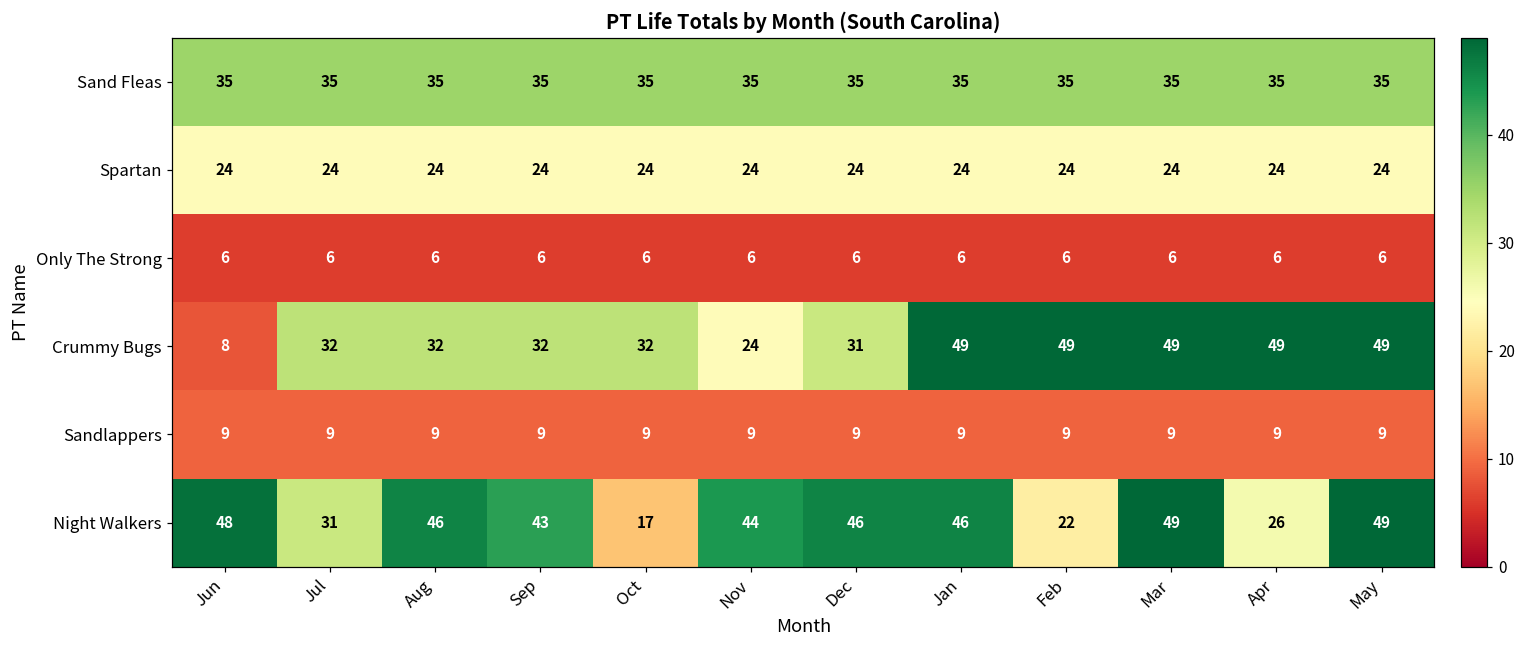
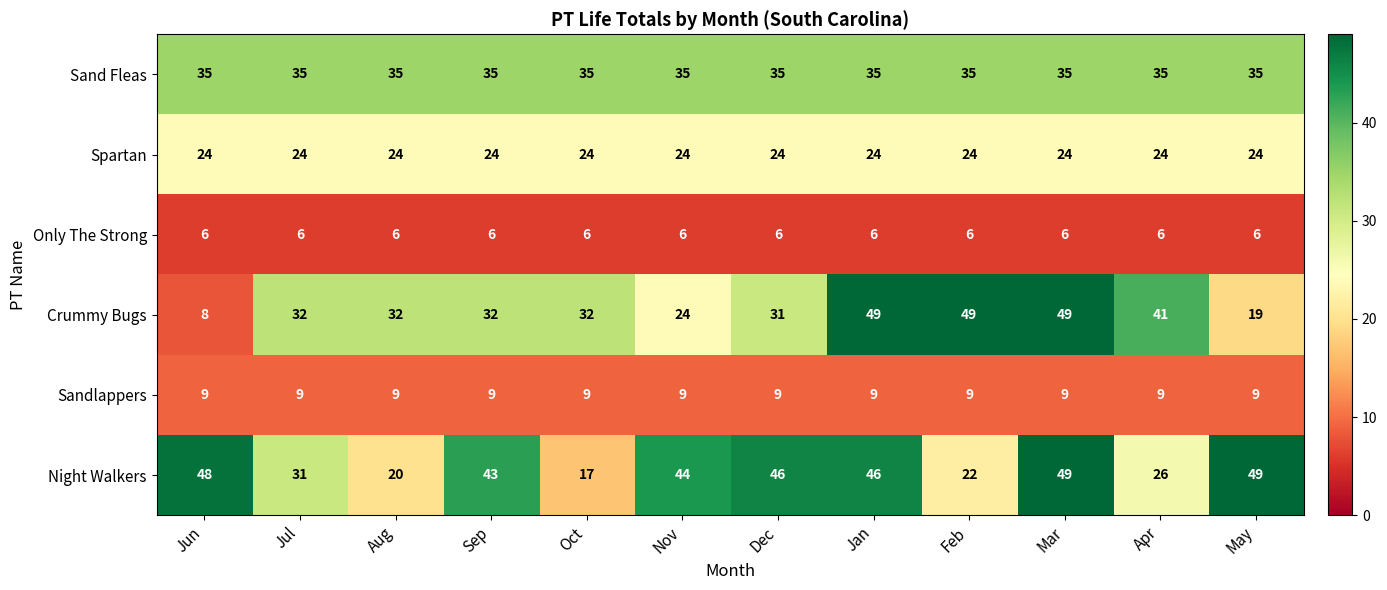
  {
    "Sand Fleas": {
      "Jun": 35,
      "Jul": 35,
      "Aug": 35,
      "Sep": 35,
      "Oct": 35,
      "Nov": 35,
      "Dec": 35,
      "Jan": 35,
      "Feb": 35,
      "Mar": 35,
      "Apr": 35,
      "May": 35
    },
    "Spartan": {
      "Jun": 24,
      "Jul": 24,
      "Aug": 24,
      "Sep": 24,
      "Oct": 24,
      "Nov": 24,
      "Dec": 24,
      "Jan": 24,
      "Feb": 24,
      "Mar": 24,
      "Apr": 24,
      "May": 24
    },
    "Only The Strong": {
      "Jun": 6,
      "Jul": 6,
      "Aug": 6,
      "Sep": 6,
      "Oct": 6,
      "Nov": 6,
      "Dec": 6,
      "Jan": 6,
      "Feb": 6,
      "Mar": 6,
      "Apr": 6,
      "May": 6
    },
    "Crummy Bugs": {
      "Jun": 8,
      "Jul": 32,
      "Aug": 32,
      "Sep": 32,
      "Oct": 32,
      "Nov": 24,
      "Dec": 31,
      "Jan": 49,
      "Feb": 49,
      "Mar": 49,
-     "Apr": 49,
-     "May": 49
+     "Apr": 41,
+     "May": 19
    },
    "Sandlappers": {
      "Jun": 9,
      "Jul": 9,
      "Aug": 9,
      "Sep": 9,
      "Oct": 9,
      "Nov": 9,
      "Dec": 9,
      "Jan": 9,
      "Feb": 9,
      "Mar": 9,
      "Apr": 9,
      "May": 9
    },
    "Night Walkers": {
      "Jun": 48,
      "Jul": 31,
-     "Aug": 46,
+     "Aug": 20,
      "Sep": 43,
      "Oct": 17,
      "Nov": 44,
      "Dec": 46,
      "Jan": 46,
      "Feb": 22,
      "Mar": 49,
      "Apr": 26,
      "May": 49
    }
  }
